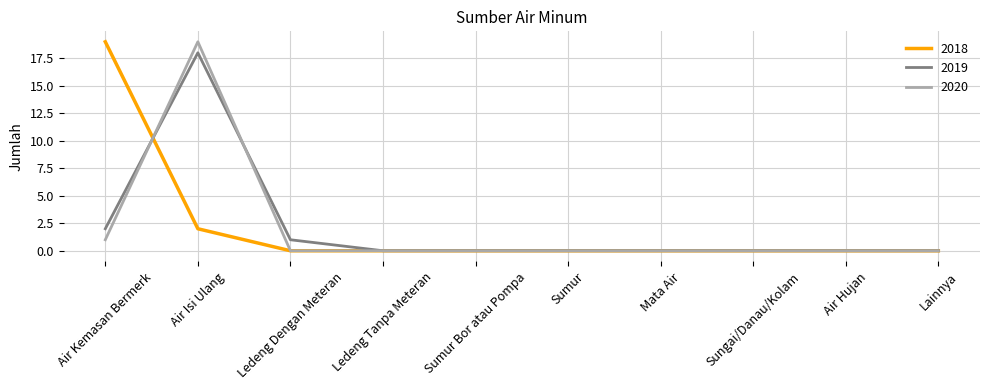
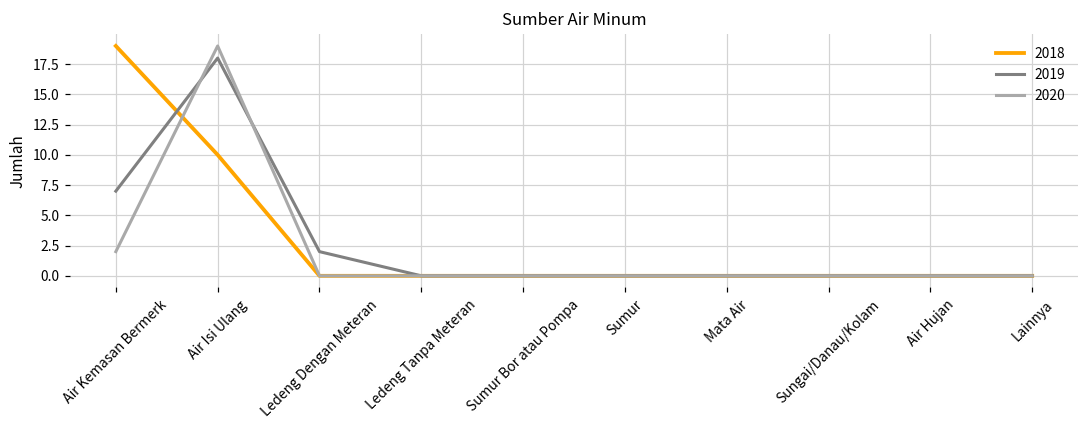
  {
    "2018": {
      "Air Kemasan Bermerk": 19,
-     "Air Isi Ulang": 2
+     "Air Isi Ulang": 10
    },
    "2019": {
-     "Air Kemasan Bermerk": 2,
+     "Air Kemasan Bermerk": 7,
      "Air Isi Ulang": 18,
-     "Ledeng Dengan Meteran": 1
+     "Ledeng Dengan Meteran": 2
    },
    "2020": {
-     "Air Kemasan Bermerk": 1,
+     "Air Kemasan Bermerk": 2,
      "Air Isi Ulang": 19
    }
  }
